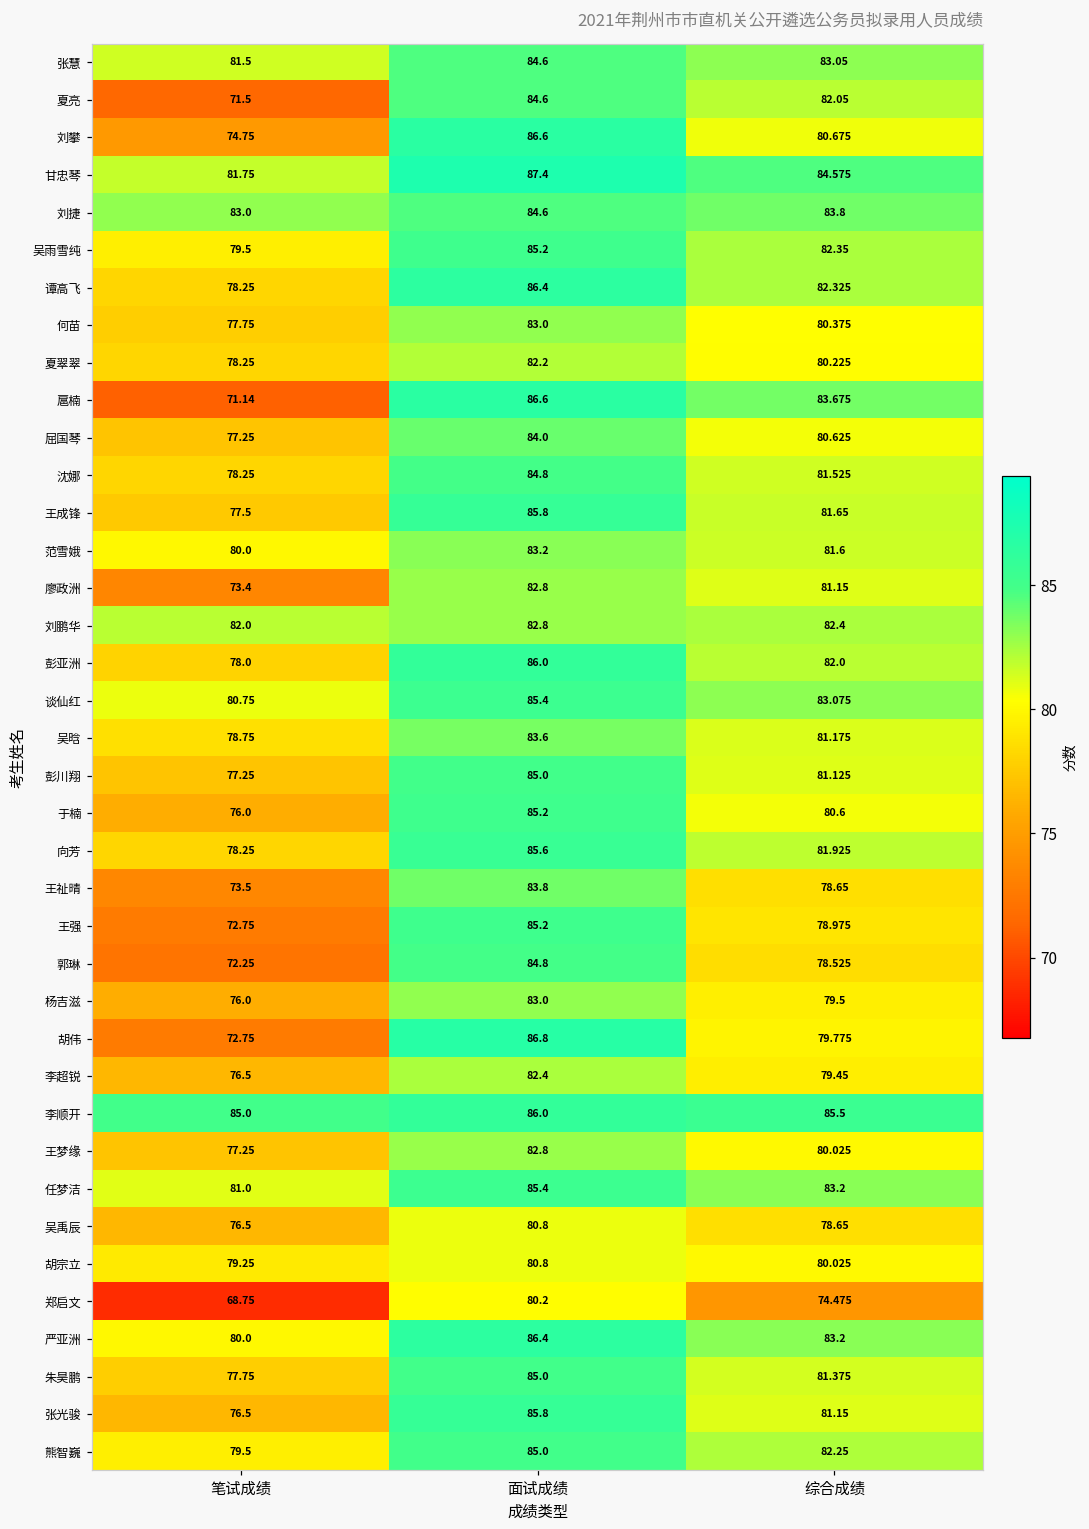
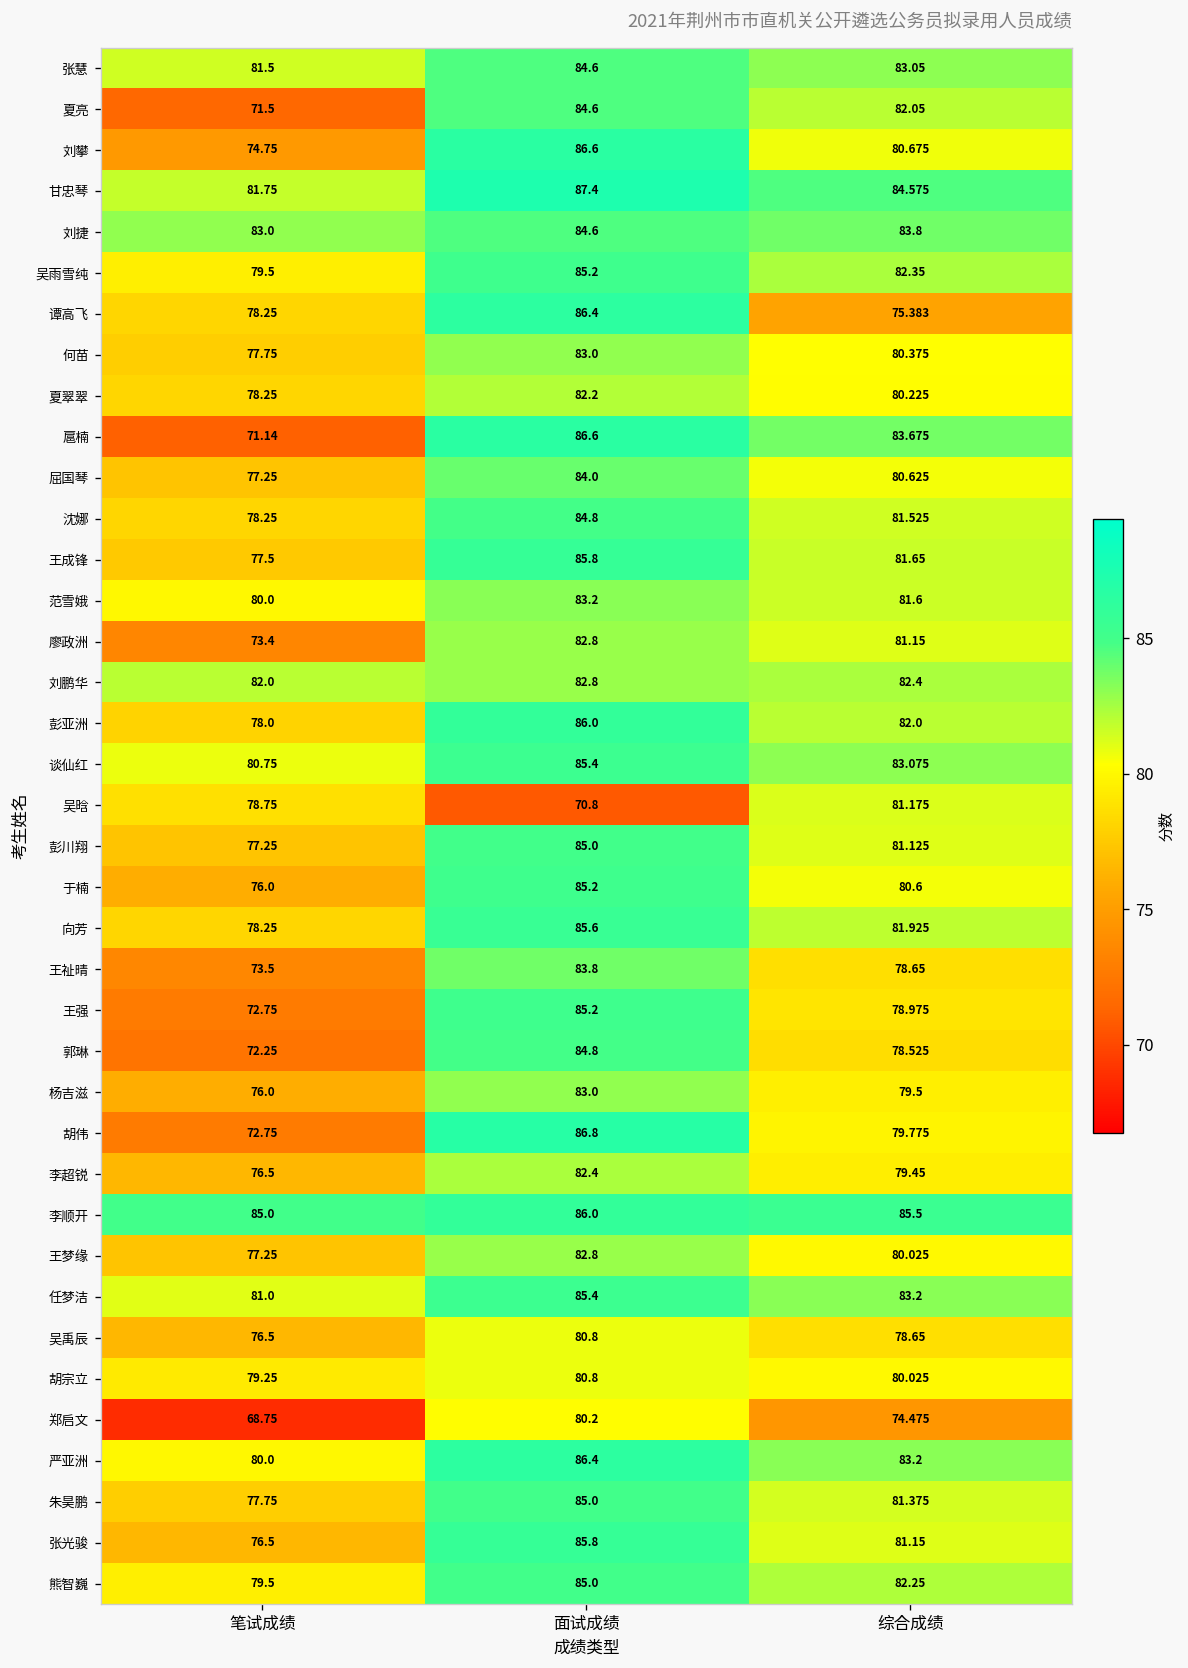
  {
    "张慧": {
      "笔试成绩": 81.5,
      "面试成绩": 84.6,
      "综合成绩": 83.05
    },
    "夏亮": {
      "笔试成绩": 71.5,
      "面试成绩": 84.6,
      "综合成绩": 82.05
    },
    "刘攀": {
      "笔试成绩": 74.75,
      "面试成绩": 86.6,
      "综合成绩": 80.675
    },
    "甘忠琴": {
      "笔试成绩": 81.75,
      "面试成绩": 87.4,
      "综合成绩": 84.575
    },
    "刘捷": {
      "笔试成绩": 83.0,
      "面试成绩": 84.6,
      "综合成绩": 83.8
    },
    "吴雨雪纯": {
      "笔试成绩": 79.5,
      "面试成绩": 85.2,
      "综合成绩": 82.35
    },
    "谭高飞": {
      "笔试成绩": 78.25,
      "面试成绩": 86.4,
-     "综合成绩": 82.325
+     "综合成绩": 75.383
    },
    "何苗": {
      "笔试成绩": 77.75,
      "面试成绩": 83.0,
      "综合成绩": 80.375
    },
    "夏翠翠": {
      "笔试成绩": 78.25,
      "面试成绩": 82.2,
      "综合成绩": 80.225
    },
    "扈楠": {
      "笔试成绩": 71.14,
      "面试成绩": 86.6,
      "综合成绩": 83.675
    },
    "屈国琴": {
      "笔试成绩": 77.25,
      "面试成绩": 84.0,
      "综合成绩": 80.625
    },
    "沈娜": {
      "笔试成绩": 78.25,
      "面试成绩": 84.8,
      "综合成绩": 81.525
    },
    "王成锋": {
      "笔试成绩": 77.5,
      "面试成绩": 85.8,
      "综合成绩": 81.65
    },
    "范雪娥": {
      "笔试成绩": 80.0,
      "面试成绩": 83.2,
      "综合成绩": 81.6
    },
    "廖政洲": {
      "笔试成绩": 73.4,
      "面试成绩": 82.8,
      "综合成绩": 81.15
    },
    "刘鹏华": {
      "笔试成绩": 82.0,
      "面试成绩": 82.8,
      "综合成绩": 82.4
    },
    "彭亚洲": {
      "笔试成绩": 78.0,
      "面试成绩": 86.0,
      "综合成绩": 82.0
    },
    "谈仙红": {
      "笔试成绩": 80.75,
      "面试成绩": 85.4,
      "综合成绩": 83.075
    },
    "吴晗": {
      "笔试成绩": 78.75,
-     "面试成绩": 83.6,
+     "面试成绩": 70.8,
      "综合成绩": 81.175
    },
    "彭川翔": {
      "笔试成绩": 77.25,
      "面试成绩": 85.0,
      "综合成绩": 81.125
    },
    "于楠": {
      "笔试成绩": 76.0,
      "面试成绩": 85.2,
      "综合成绩": 80.6
    },
    "向芳": {
      "笔试成绩": 78.25,
      "面试成绩": 85.6,
      "综合成绩": 81.925
    },
    "王祉晴": {
      "笔试成绩": 73.5,
      "面试成绩": 83.8,
      "综合成绩": 78.65
    },
    "王强": {
      "笔试成绩": 72.75,
      "面试成绩": 85.2,
      "综合成绩": 78.975
    },
    "郭琳": {
      "笔试成绩": 72.25,
      "面试成绩": 84.8,
      "综合成绩": 78.525
    },
    "杨吉滋": {
      "笔试成绩": 76.0,
      "面试成绩": 83.0,
      "综合成绩": 79.5
    },
    "胡伟": {
      "笔试成绩": 72.75,
      "面试成绩": 86.8,
      "综合成绩": 79.775
    },
    "李超锐": {
      "笔试成绩": 76.5,
      "面试成绩": 82.4,
      "综合成绩": 79.45
    },
    "李顺开": {
      "笔试成绩": 85.0,
      "面试成绩": 86.0,
      "综合成绩": 85.5
    },
    "王梦缘": {
      "笔试成绩": 77.25,
      "面试成绩": 82.8,
      "综合成绩": 80.025
    },
    "任梦洁": {
      "笔试成绩": 81.0,
      "面试成绩": 85.4,
      "综合成绩": 83.2
    },
    "吴禹辰": {
      "笔试成绩": 76.5,
      "面试成绩": 80.8,
      "综合成绩": 78.65
    },
    "胡宗立": {
      "笔试成绩": 79.25,
      "面试成绩": 80.8,
      "综合成绩": 80.025
    },
    "郑启文": {
      "笔试成绩": 68.75,
      "面试成绩": 80.2,
      "综合成绩": 74.475
    },
    "严亚洲": {
      "笔试成绩": 80.0,
      "面试成绩": 86.4,
      "综合成绩": 83.2
    },
    "朱昊鹏": {
      "笔试成绩": 77.75,
      "面试成绩": 85.0,
      "综合成绩": 81.375
    },
    "张光骏": {
      "笔试成绩": 76.5,
      "面试成绩": 85.8,
      "综合成绩": 81.15
    },
    "熊智巍": {
      "笔试成绩": 79.5,
      "面试成绩": 85.0,
      "综合成绩": 82.25
    }
  }
